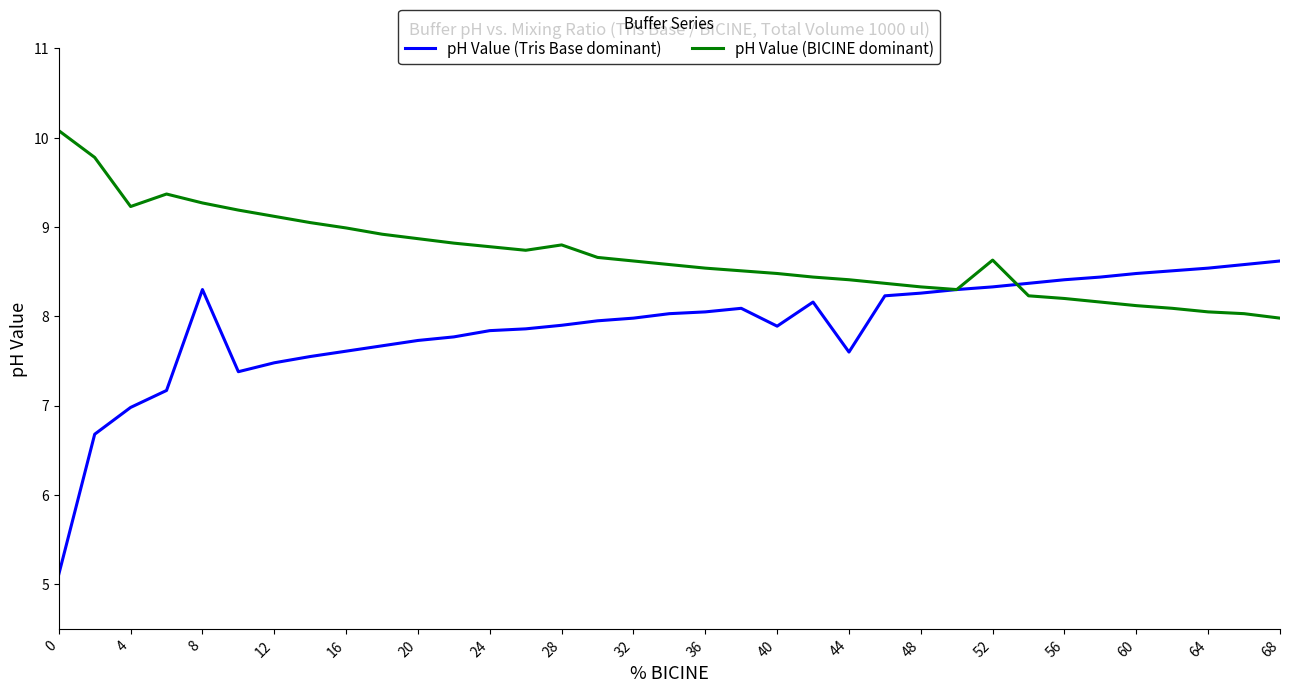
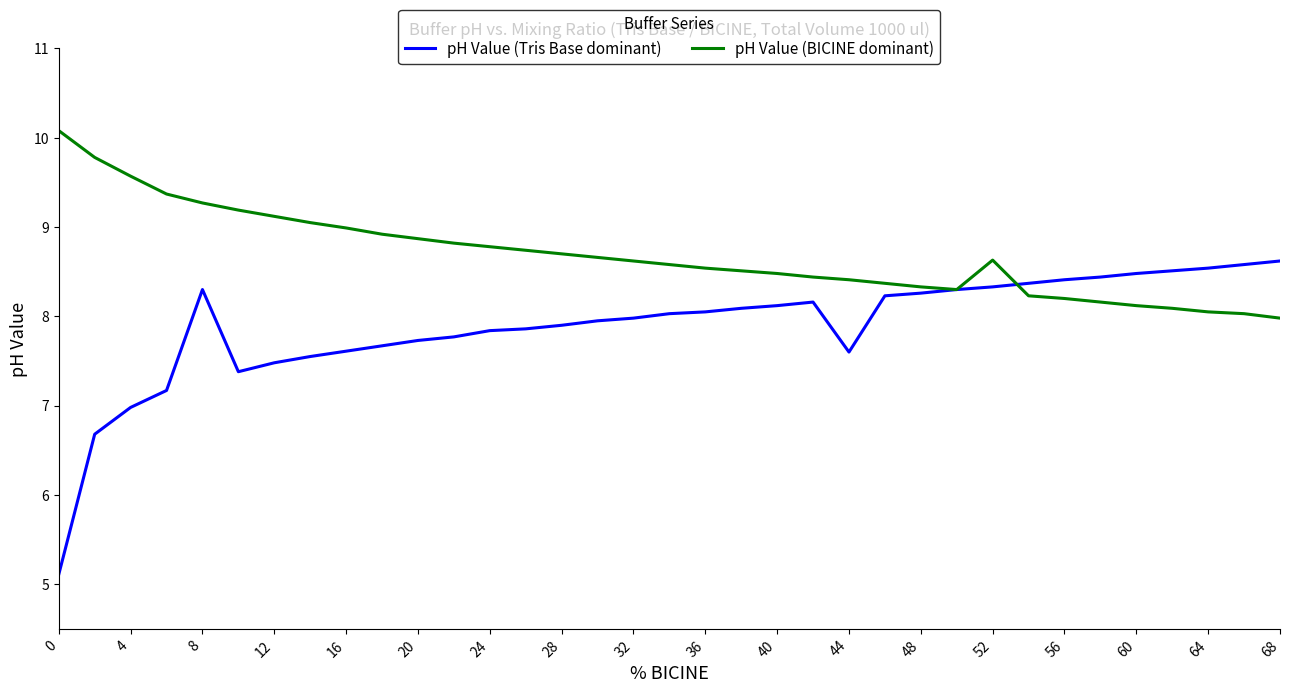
  {
    "pH Value (Tris Base dominant)": {
      "0": 5.1,
      "4": 7.0,
      "8": 8.3,
      "12": 7.5,
      "16": 7.6,
      "20": 7.7,
      "24": 7.8,
      "28": 7.9,
      "32": 8.0,
      "36": 8.1,
-     "40": 7.9,
+     "40": 8.1,
      "44": 7.6,
      "48": 8.3,
      "52": 8.3,
      "56": 8.4,
      "60": 8.5,
      "64": 8.5,
      "68": 8.6
    },
    "pH Value (BICINE dominant)": {
      "0": 10.1,
-     "4": 9.2,
+     "4": 9.6,
      "8": 9.3,
      "12": 9.1,
      "16": 9.0,
      "20": 8.9,
      "24": 8.8,
-     "28": 8.8,
+     "28": 8.7,
      "32": 8.6,
      "36": 8.5,
      "40": 8.5,
      "44": 8.4,
      "48": 8.3,
      "52": 8.6,
      "56": 8.2,
      "60": 8.1,
      "64": 8.1,
      "68": 8.0
    }
  }
